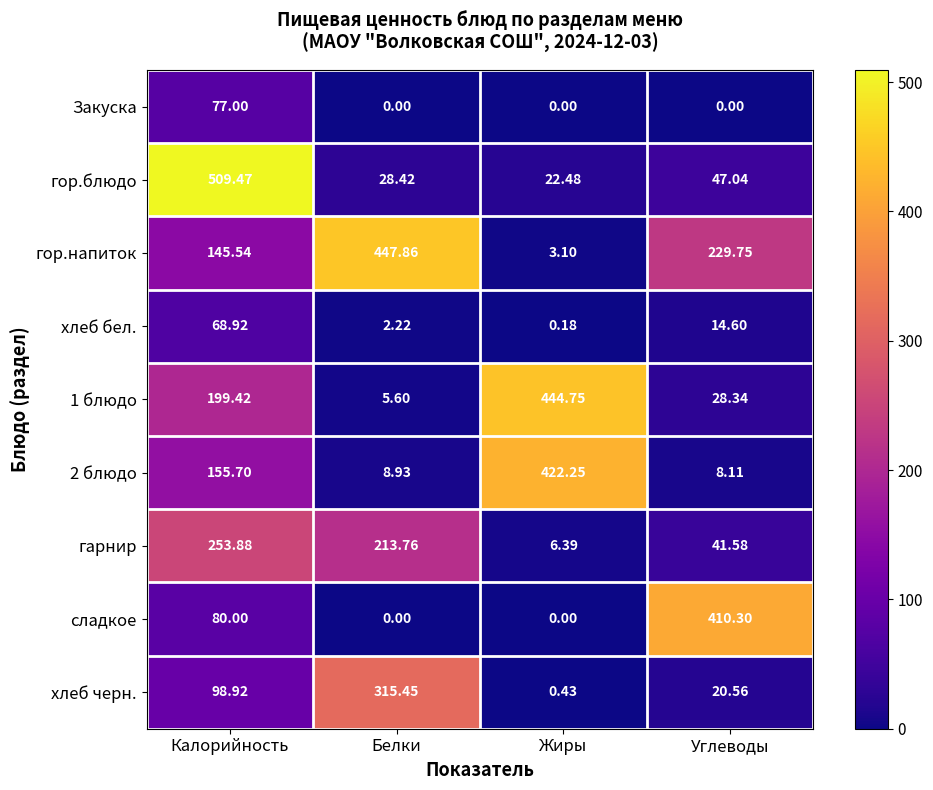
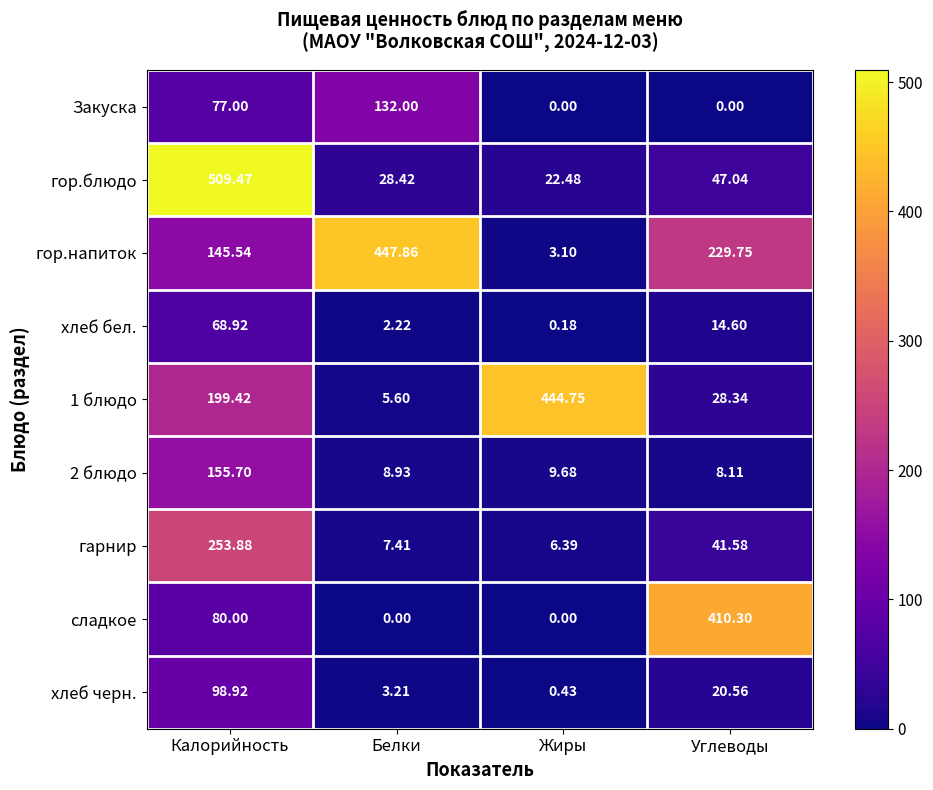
  {
    "Закуска": {
      "Калорийность": 77.00,
-     "Белки": 0.00,
+     "Белки": 132.00,
      "Жиры": 0.00,
      "Углеводы": 0.00
    },
    "гор.блюдо": {
      "Калорийность": 509.47,
      "Белки": 28.42,
      "Жиры": 22.48,
      "Углеводы": 47.04
    },
    "гор.напиток": {
      "Калорийность": 145.54,
      "Белки": 447.86,
      "Жиры": 3.10,
      "Углеводы": 229.75
    },
    "хлеб бел.": {
      "Калорийность": 68.92,
      "Белки": 2.22,
      "Жиры": 0.18,
      "Углеводы": 14.60
    },
    "1 блюдо": {
      "Калорийность": 199.42,
      "Белки": 5.60,
      "Жиры": 444.75,
      "Углеводы": 28.34
    },
    "2 блюдо": {
      "Калорийность": 155.70,
      "Белки": 8.93,
-     "Жиры": 422.25,
+     "Жиры": 9.68,
      "Углеводы": 8.11
    },
    "гарнир": {
      "Калорийность": 253.88,
-     "Белки": 213.76,
+     "Белки": 7.41,
      "Жиры": 6.39,
      "Углеводы": 41.58
    },
    "сладкое": {
      "Калорийность": 80.00,
      "Белки": 0.00,
      "Жиры": 0.00,
      "Углеводы": 410.30
    },
    "хлеб черн.": {
      "Калорийность": 98.92,
-     "Белки": 315.45,
+     "Белки": 3.21,
      "Жиры": 0.43,
      "Углеводы": 20.56
    }
  }
